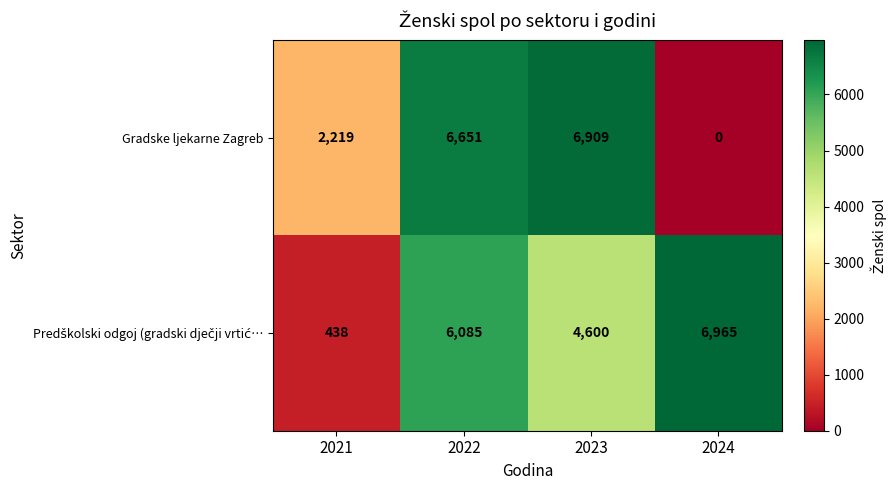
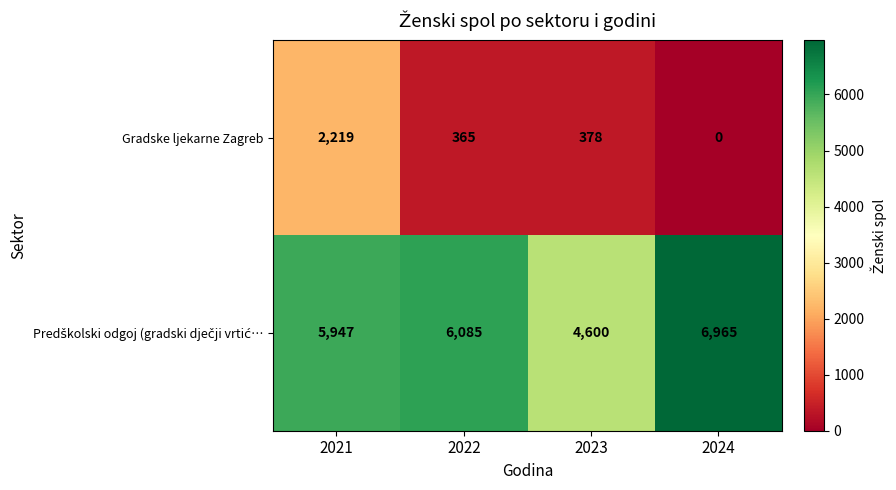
  {
    "Gradske ljekarne Zagreb": {
      "2021": "2,219",
-     "2022": "6,651",
-     "2023": "6,909",
+     "2022": "365",
+     "2023": "378",
      "2024": "0"
    },
    "Predškolski odgoj (gradski dječji vrtić…": {
-     "2021": "438",
+     "2021": "5,947",
      "2022": "6,085",
      "2023": "4,600",
      "2024": "6,965"
    }
  }
